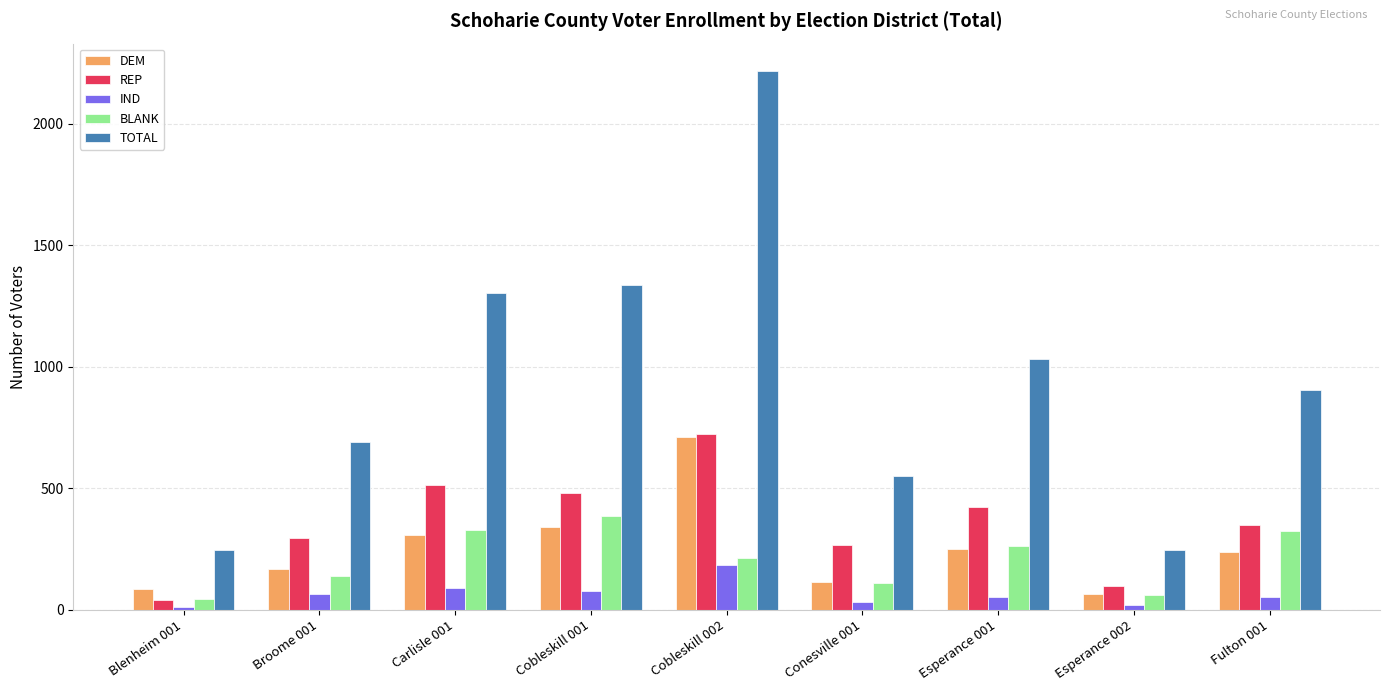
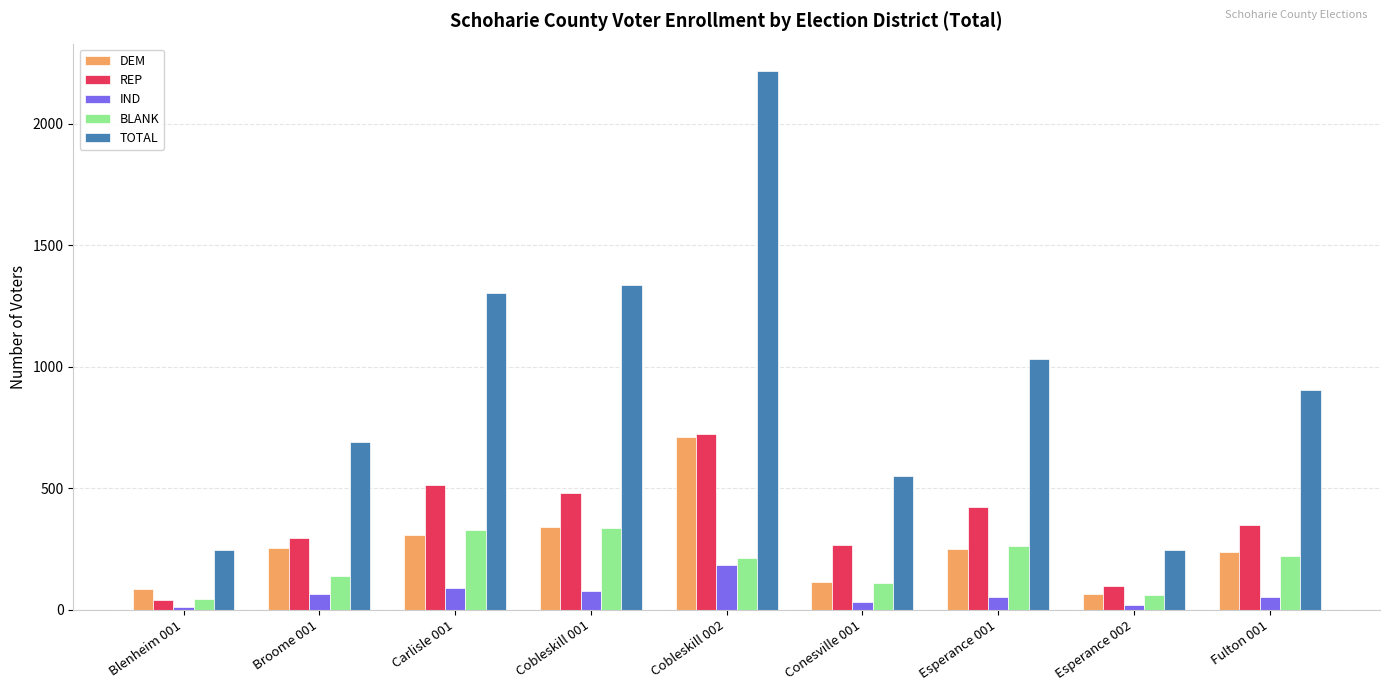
  {
    "DEM": {
      "Blenheim 001": 90,
-     "Broome 001": 170,
+     "Broome 001": 260,
      "Carlisle 001": 310,
      "Cobleskill 001": 340,
      "Cobleskill 002": 710,
      "Conesville 001": 110,
      "Esperance 001": 250,
      "Esperance 002": 60,
      "Fulton 001": 240
    },
    "REP": {
      "Blenheim 001": 40,
      "Broome 001": 300,
      "Carlisle 001": 510,
      "Cobleskill 001": 480,
      "Cobleskill 002": 720,
      "Conesville 001": 270,
      "Esperance 001": 420,
      "Esperance 002": 100,
      "Fulton 001": 350
    },
    "IND": {
      "Blenheim 001": 10,
      "Broome 001": 70,
      "Carlisle 001": 90,
      "Cobleskill 001": 80,
      "Cobleskill 002": 180,
      "Conesville 001": 30,
      "Esperance 001": 50,
      "Esperance 002": 20,
      "Fulton 001": 50
    },
    "BLANK": {
      "Blenheim 001": 50,
      "Broome 001": 140,
      "Carlisle 001": 330,
-     "Cobleskill 001": 380,
+     "Cobleskill 001": 340,
      "Cobleskill 002": 210,
      "Conesville 001": 110,
      "Esperance 001": 260,
      "Esperance 002": 60,
-     "Fulton 001": 320
+     "Fulton 001": 220
    },
    "TOTAL": {
      "Blenheim 001": 250,
      "Broome 001": 690,
      "Carlisle 001": 1300,
      "Cobleskill 001": 1340,
      "Cobleskill 002": 2220,
      "Conesville 001": 550,
      "Esperance 001": 1030,
      "Esperance 002": 250,
      "Fulton 001": 910
    }
  }
